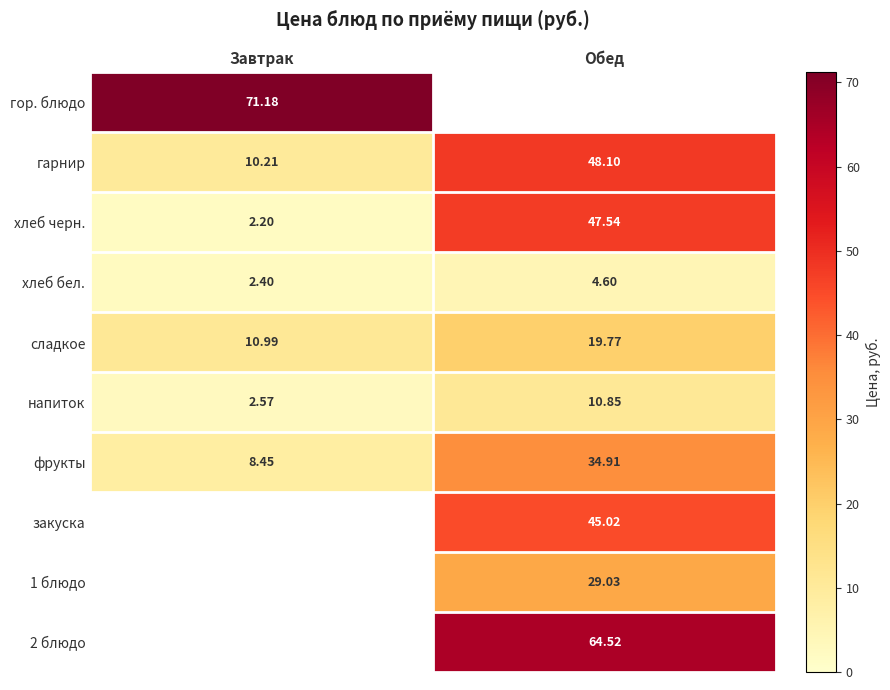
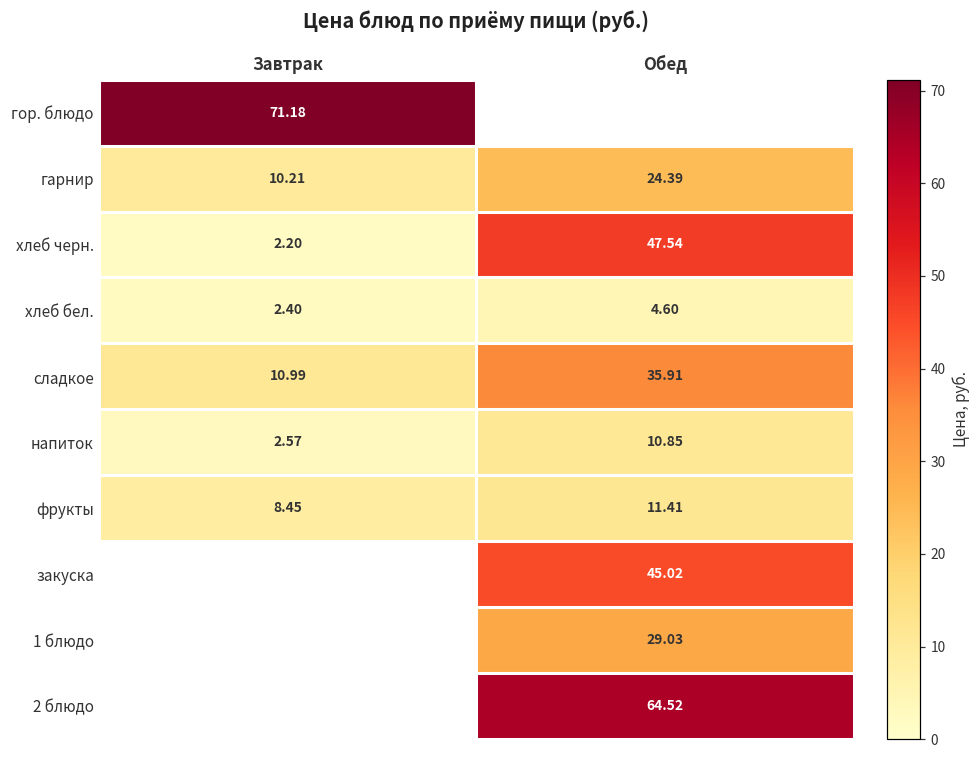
  {
    "гор. блюдо": {
      "Завтрак": 71.18
    },
    "гарнир": {
      "Завтрак": 10.21,
-     "Обед": 48.10
+     "Обед": 24.39
    },
    "хлеб черн.": {
      "Завтрак": 2.20,
      "Обед": 47.54
    },
    "хлеб бел.": {
      "Завтрак": 2.40,
      "Обед": 4.60
    },
    "сладкое": {
      "Завтрак": 10.99,
-     "Обед": 19.77
+     "Обед": 35.91
    },
    "напиток": {
      "Завтрак": 2.57,
      "Обед": 10.85
    },
    "фрукты": {
      "Завтрак": 8.45,
-     "Обед": 34.91
+     "Обед": 11.41
    },
    "закуска": {
      "Обед": 45.02
    },
    "1 блюдо": {
      "Обед": 29.03
    },
    "2 блюдо": {
      "Обед": 64.52
    }
  }
